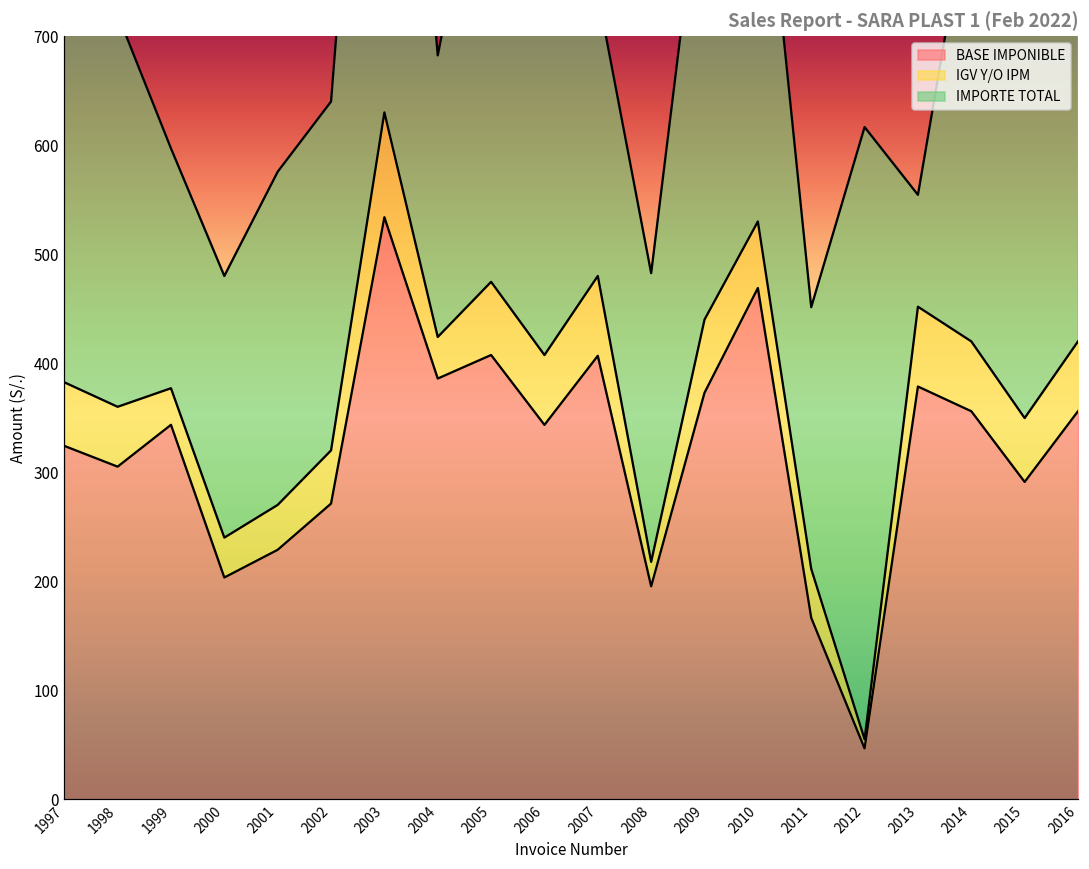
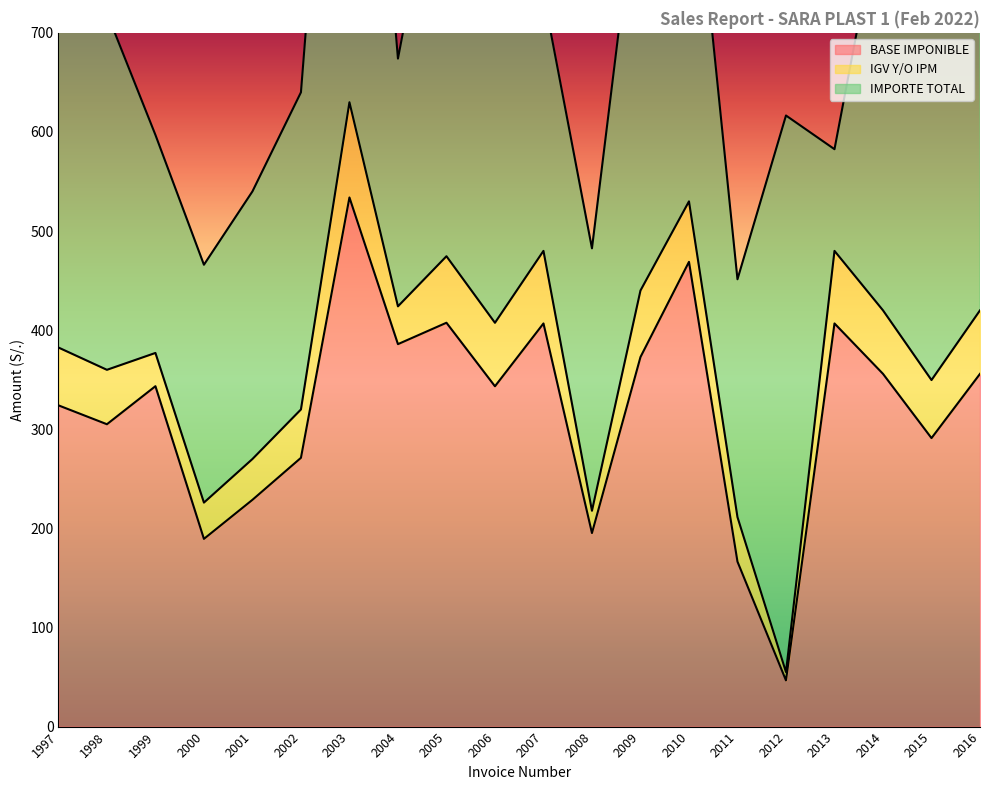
  {
    "BASE IMPONIBLE": {
      "1997": 320,
      "1998": 310,
      "1999": 340,
-     "2000": 200,
+     "2000": 190,
      "2001": 230,
      "2002": 270,
      "2003": 530,
      "2004": 390,
      "2005": 410,
      "2006": 340,
      "2007": 410,
      "2008": 200,
      "2009": 370,
      "2010": 470,
      "2011": 170,
      "2012": 50,
-     "2013": 380,
+     "2013": 410,
      "2014": 360,
      "2015": 290,
      "2016": 360
    },
    "IGV Y/O IPM": {
      "1997": 60,
      "1998": 50,
      "1999": 30,
      "2000": 40,
      "2001": 40,
      "2002": 50,
      "2003": 100,
      "2004": 40,
      "2005": 70,
      "2006": 60,
      "2007": 70,
      "2008": 20,
      "2009": 70,
      "2010": 60,
      "2011": 40,
      "2012": 10,
      "2013": 70,
      "2014": 60,
      "2015": 60,
      "2016": 60
    },
    "IMPORTE TOTAL": {
      "1999": 220,
      "2000": 240,
-     "2001": 310,
+     "2001": 270,
      "2002": 320,
-     "2004": 260,
+     "2004": 250,
      "2008": 260,
      "2011": 240,
      "2012": 560,
      "2013": 100
    }
  }
